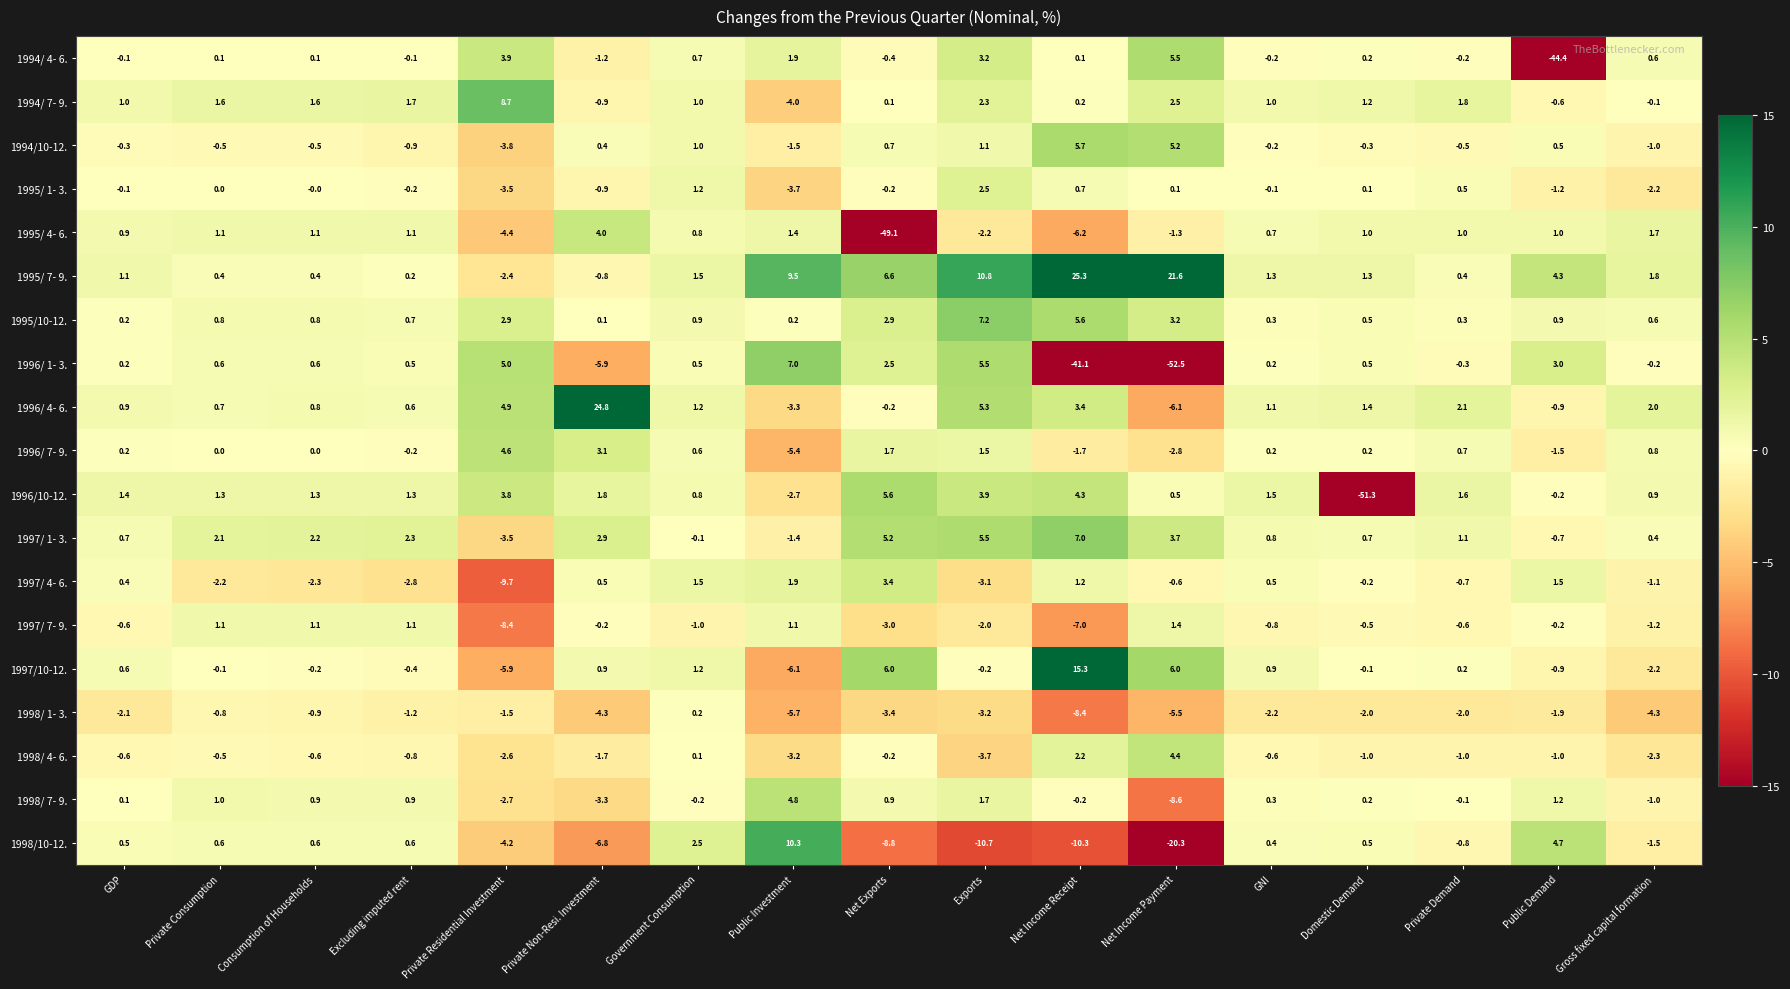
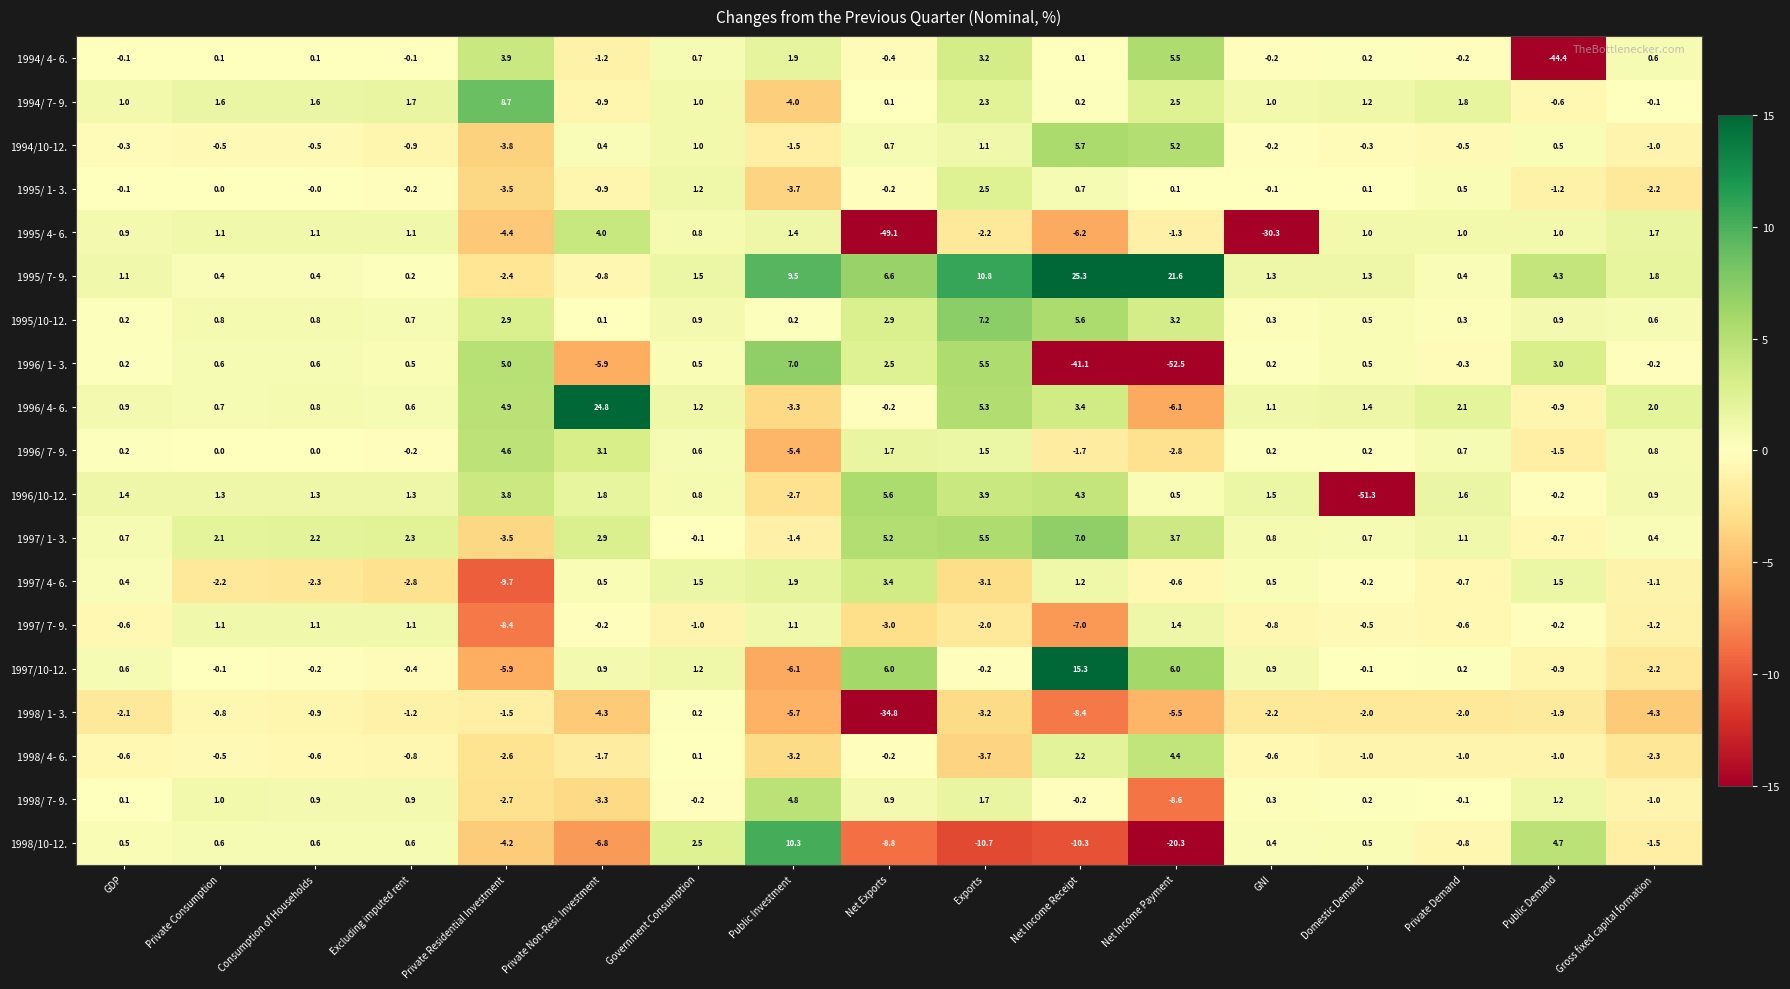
  {
    "1995/ 4- 6.": {
      "GDP": 0.9,
      "Private Consumption": 1.1,
      "Consumption of Households": 1.1,
      "Excluding imputed rent": 1.1,
      "Private Residential Investment": -4.4,
      "Private Non-Resi. Investment": 4.0,
      "Government Consumption": 0.8,
      "Public Investment": 1.4,
      "Net Exports": -49.1,
      "Exports": -2.2,
      "Net Income Receipt": -6.2,
      "Net Income Payment": -1.3,
-     "GNI": 0.7,
+     "GNI": -30.3,
      "Domestic Demand": 1.0,
      "Private Demand": 1.0,
      "Public Demand": 1.0,
      "Gross fixed capital formation": 1.7
    },
    "1998/ 1- 3.": {
      "GDP": -2.1,
      "Private Consumption": -0.8,
      "Consumption of Households": -0.9,
      "Excluding imputed rent": -1.2,
      "Private Residential Investment": -1.5,
      "Private Non-Resi. Investment": -4.3,
      "Government Consumption": 0.2,
      "Public Investment": -5.7,
-     "Net Exports": -3.4,
+     "Net Exports": -34.8,
      "Exports": -3.2,
      "Net Income Receipt": -8.4,
      "Net Income Payment": -5.5,
      "GNI": -2.2,
      "Domestic Demand": -2.0,
      "Private Demand": -2.0,
      "Public Demand": -1.9,
      "Gross fixed capital formation": -4.3
    }
  }
